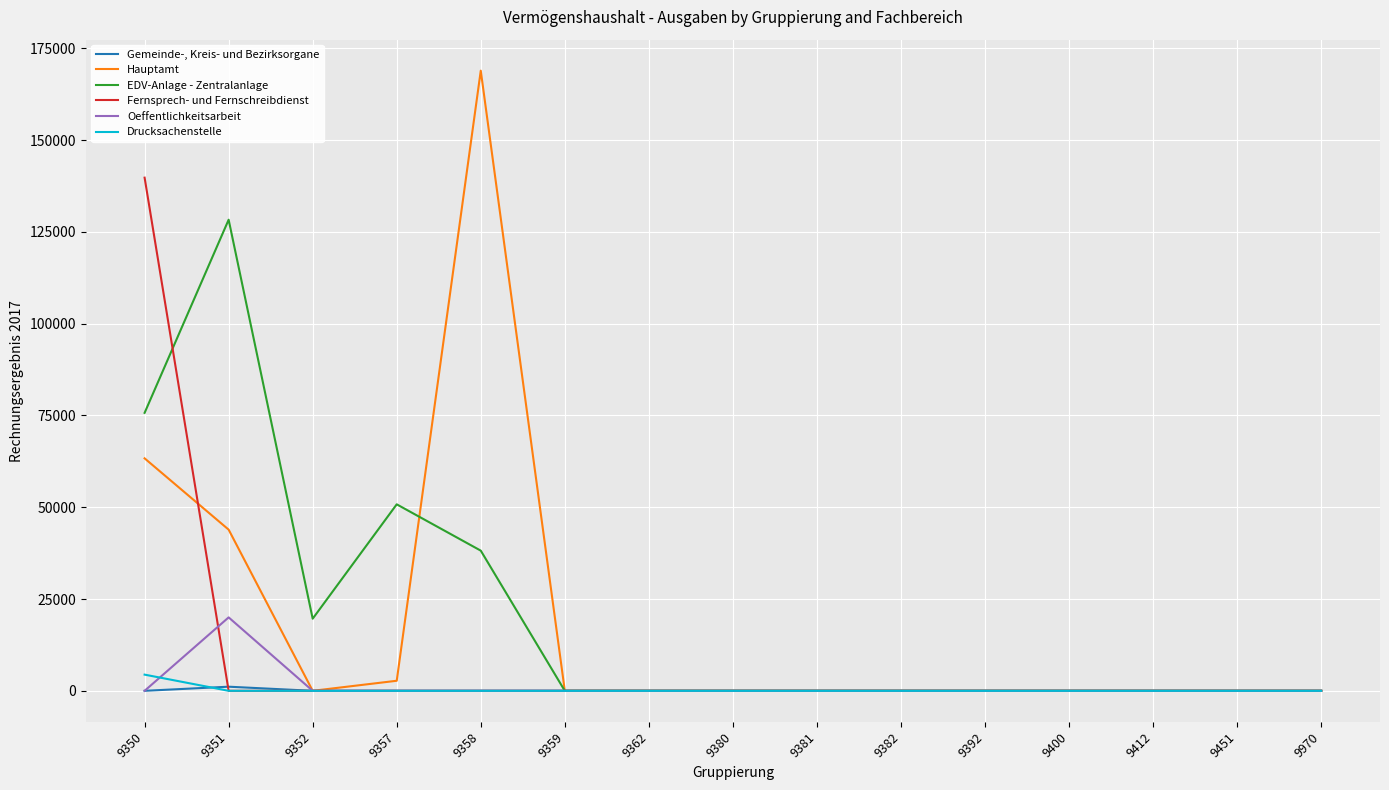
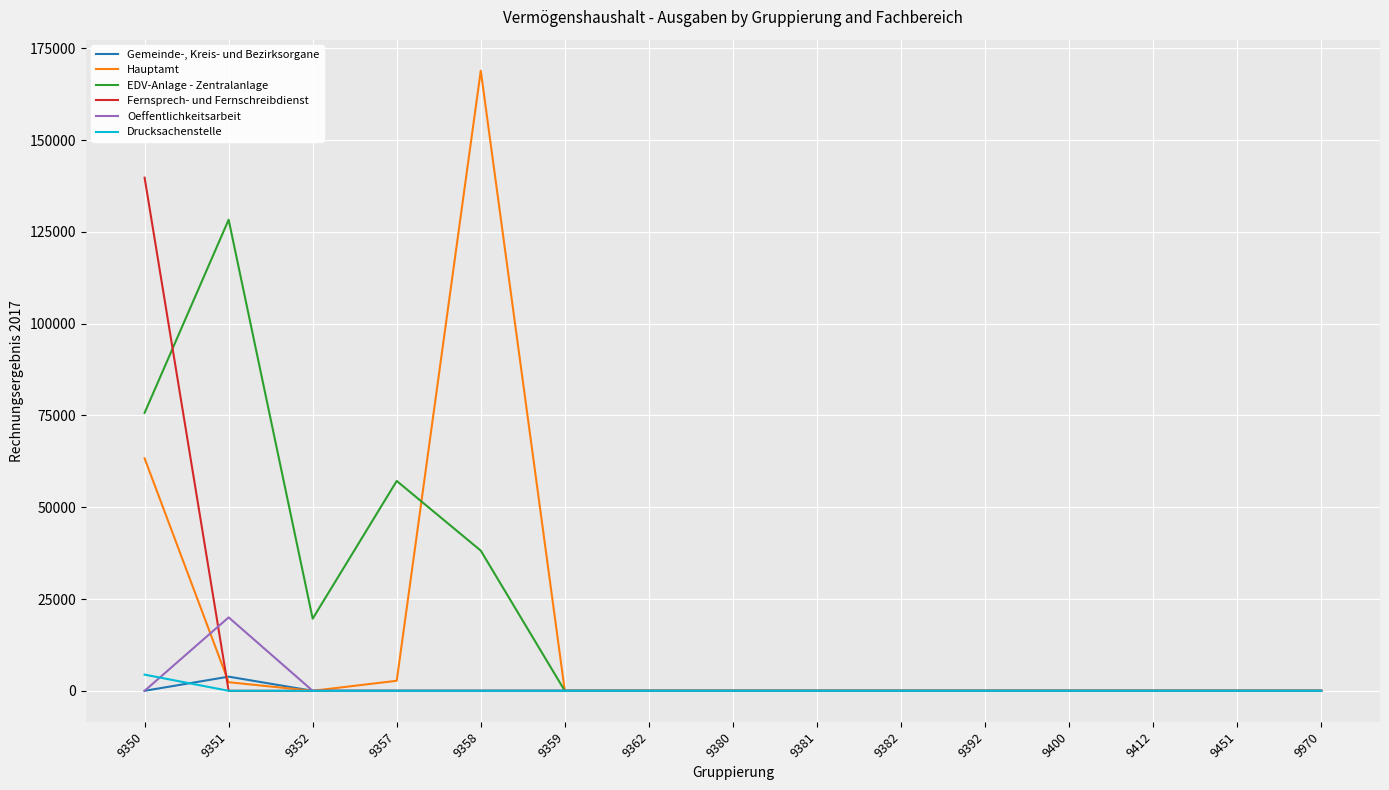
  {
    "Gemeinde-, Kreis- und Bezirksorgane": {
-     "9351": 1000
+     "9351": 4000
    },
    "Hauptamt": {
      "9350": 63000,
-     "9351": 44000,
+     "9351": 2000,
      "9357": 3000,
      "9358": 169000
    },
    "EDV-Anlage - Zentralanlage": {
      "9350": 76000,
      "9351": 128000,
      "9352": 20000,
-     "9357": 51000,
+     "9357": 57000,
      "9358": 38000
    },
    "Fernsprech- und Fernschreibdienst": {
      "9350": 140000
    },
    "Oeffentlichkeitsarbeit": {
      "9351": 20000
    },
    "Drucksachenstelle": {
      "9350": 4000
    }
  }
